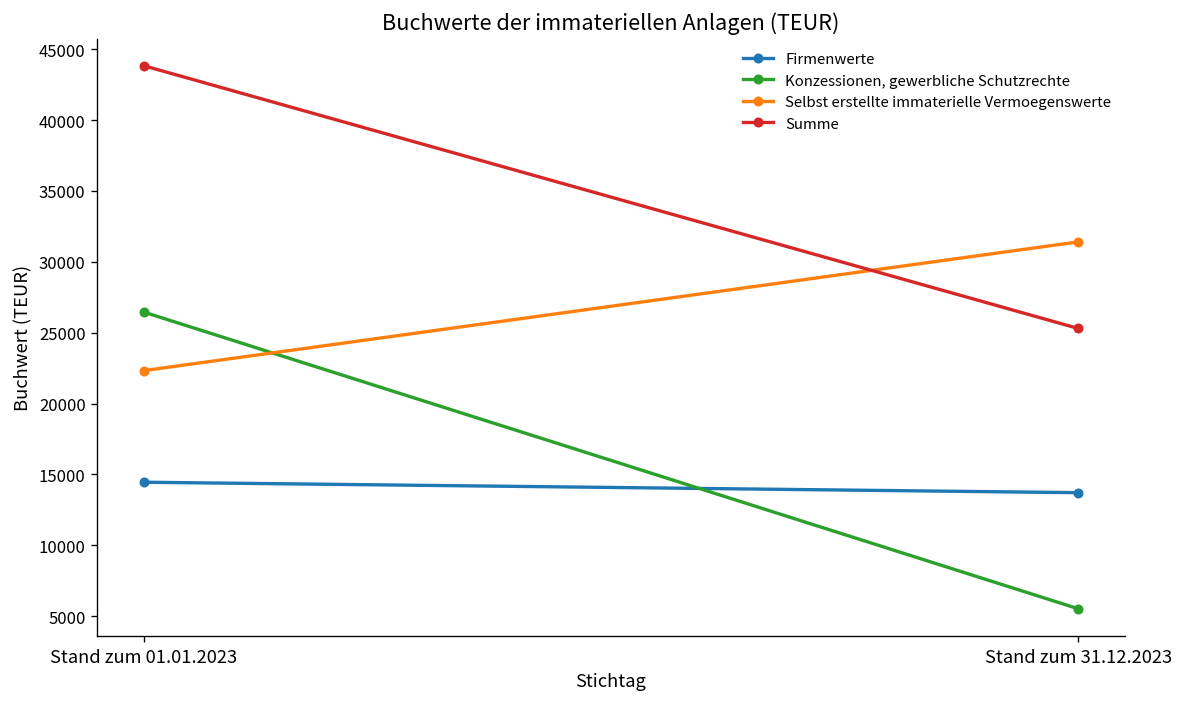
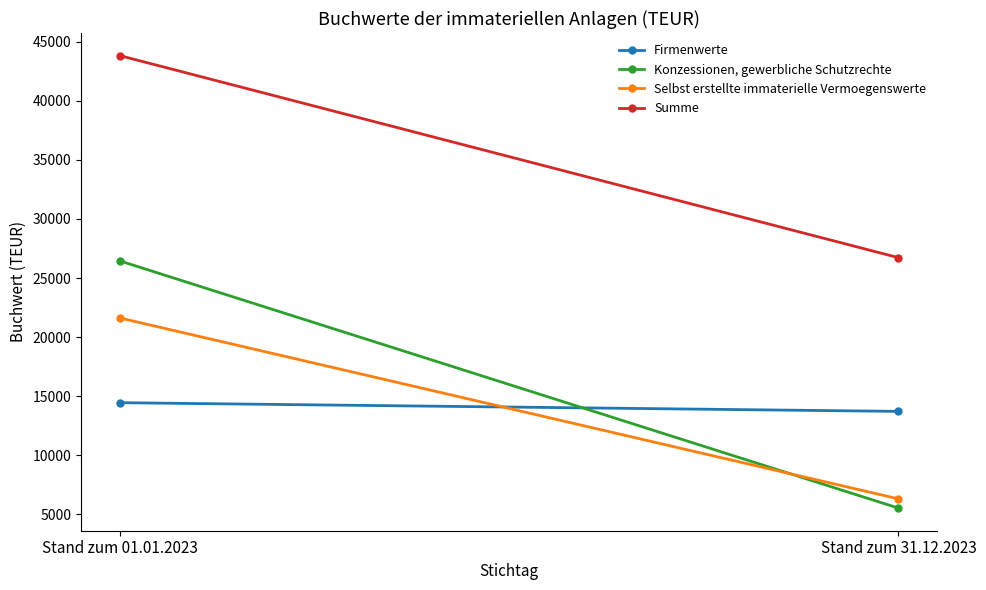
  {
    "Firmenwerte": {
      "Stand zum 01.01.2023": 14500,
      "Stand zum 31.12.2023": 13700
    },
    "Konzessionen, gewerbliche Schutzrechte": {
      "Stand zum 01.01.2023": 26400,
      "Stand zum 31.12.2023": 5500
    },
    "Selbst erstellte immaterielle Vermoegenswerte": {
-     "Stand zum 01.01.2023": 22300,
-     "Stand zum 31.12.2023": 31400
+     "Stand zum 01.01.2023": 21600,
+     "Stand zum 31.12.2023": 6300
    },
    "Summe": {
      "Stand zum 01.01.2023": 43800,
-     "Stand zum 31.12.2023": 25300
+     "Stand zum 31.12.2023": 26700
    }
  }
